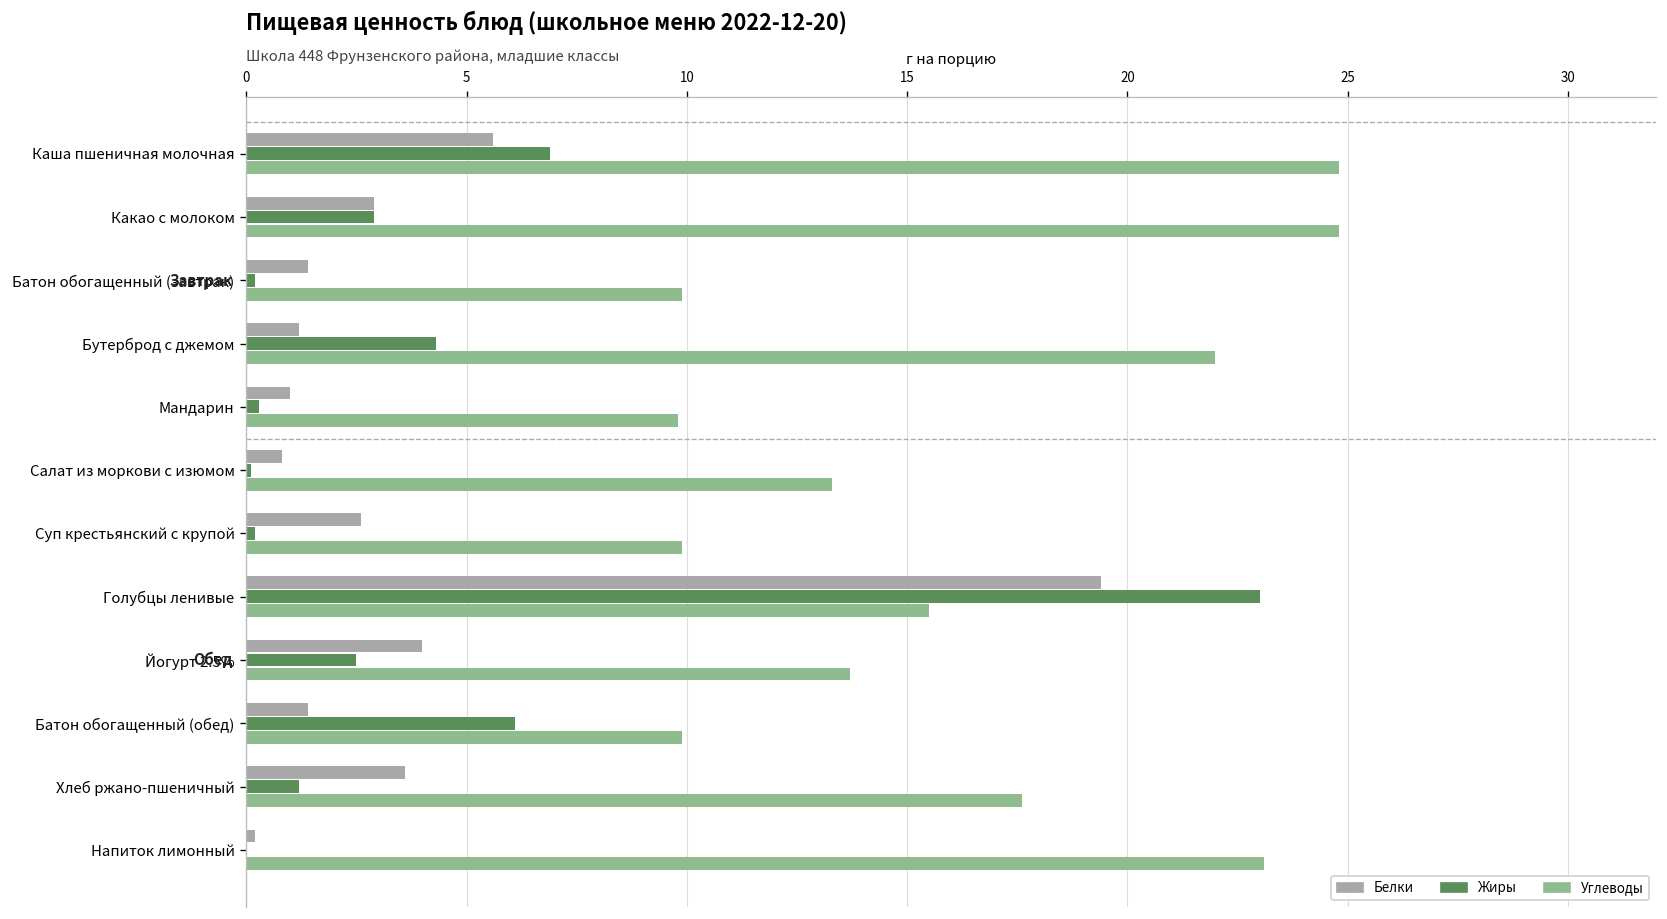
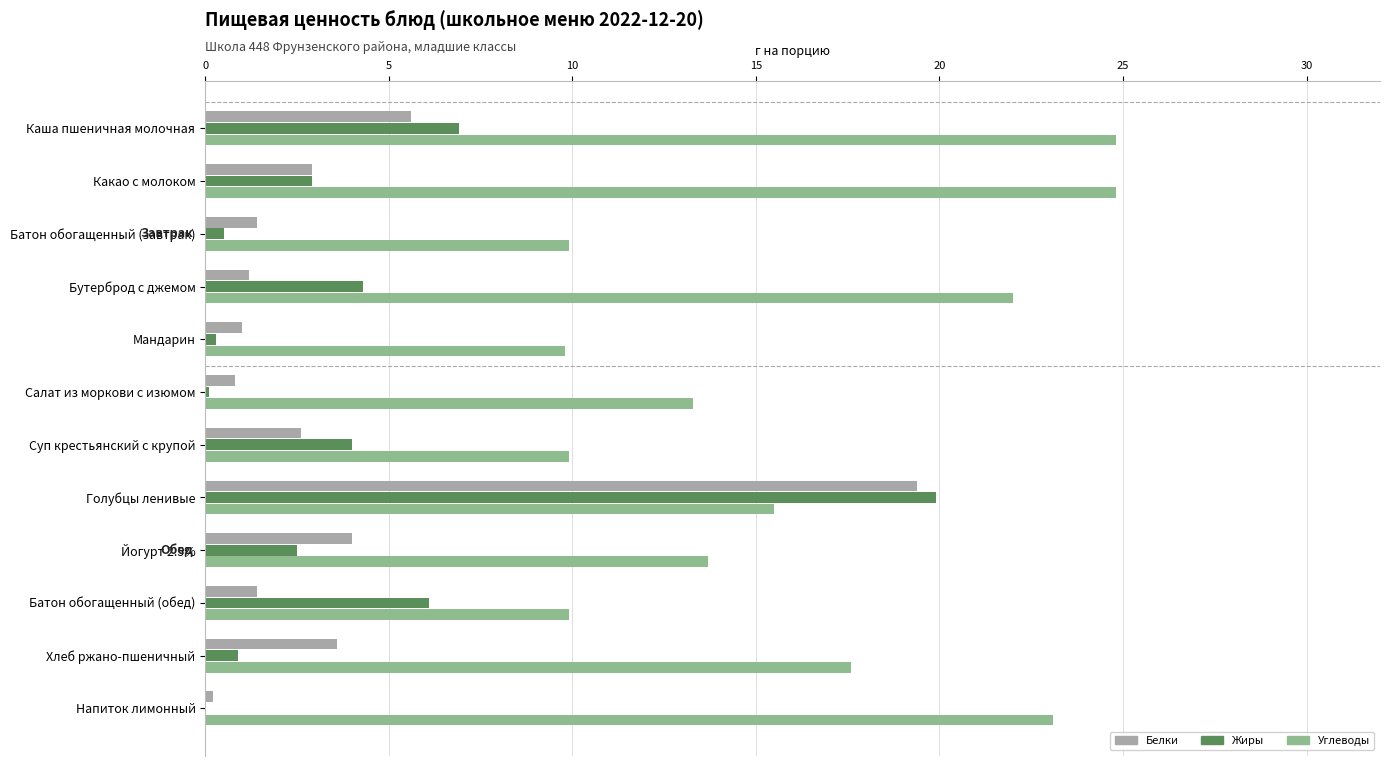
  {
    "Жиры": {
      "Каша пшеничная молочная": 6.9,
      "Какао с молоком": 2.9,
-     "Батон обогащенный (завтрак)": 0.2,
+     "Батон обогащенный (завтрак)": 0.5,
      "Бутерброд с джемом": 4.3,
      "Мандарин": 0.3,
      "Салат из моркови с изюмом": 0.1,
-     "Суп крестьянский с крупой": 0.2,
-     "Голубцы ленивые": 23.0,
+     "Суп крестьянский с крупой": 4.0,
+     "Голубцы ленивые": 19.9,
      "Йогурт 2.5%": 2.5,
      "Батон обогащенный (обед)": 6.1,
-     "Хлеб ржано-пшеничный": 1.2,
+     "Хлеб ржано-пшеничный": 0.9,
      "Напиток лимонный": 0.0
    }
  }
